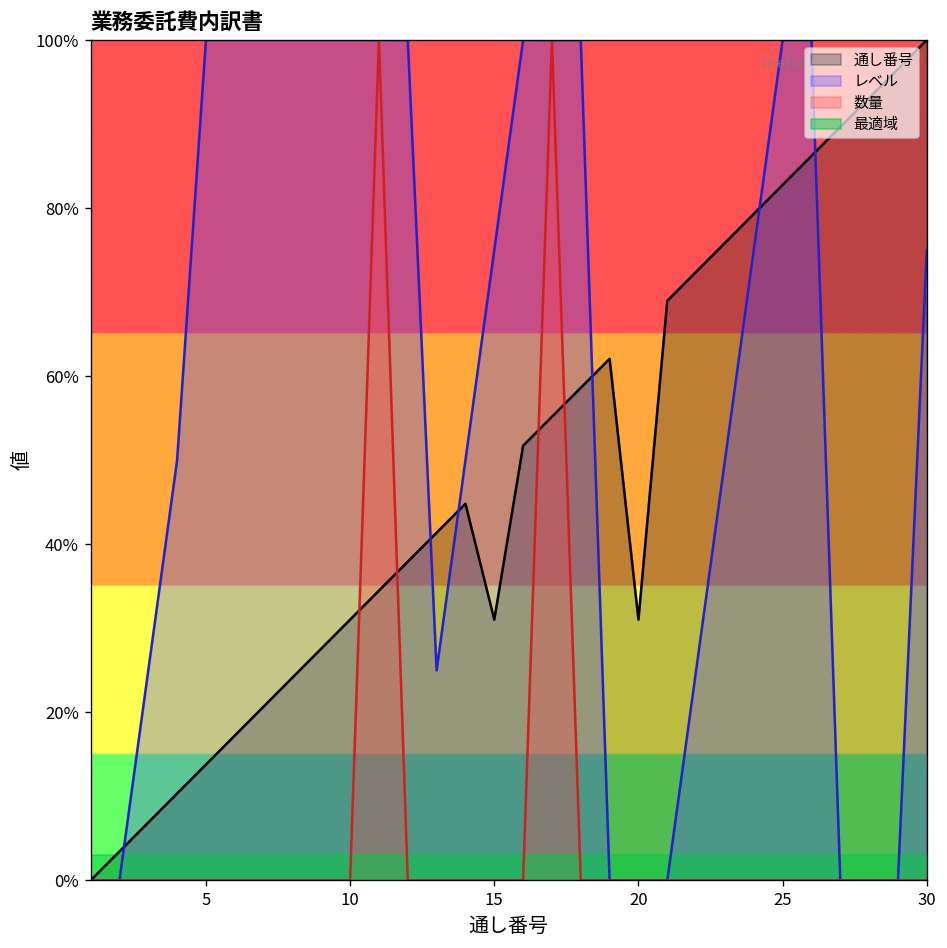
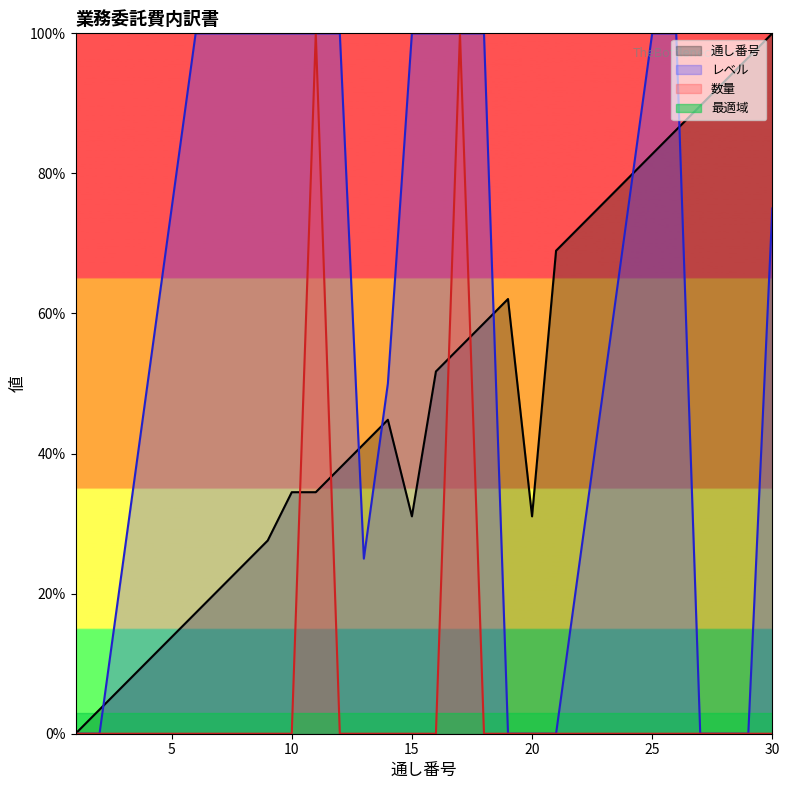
  {
    "通し番号": {
      "5": "14%",
-     "10": "31%",
+     "10": "34%",
      "15": "31%",
      "20": "31%",
      "25": "83%",
      "30": "100%"
    },
    "レベル": {
-     "5": "100%",
+     "5": "75%",
      "10": "100%",
-     "15": "75%",
+     "15": "100%",
      "25": "100%",
      "30": "75%"
    },
    "数量": {
      "5": "0%",
      "10": "0%",
      "15": "0%",
      "25": "0%",
      "30": "0%"
    },
    "最適域": {
      "5": "3%",
      "10": "3%",
      "15": "3%",
      "20": "3%",
      "25": "3%",
      "30": "3%"
    }
  }
